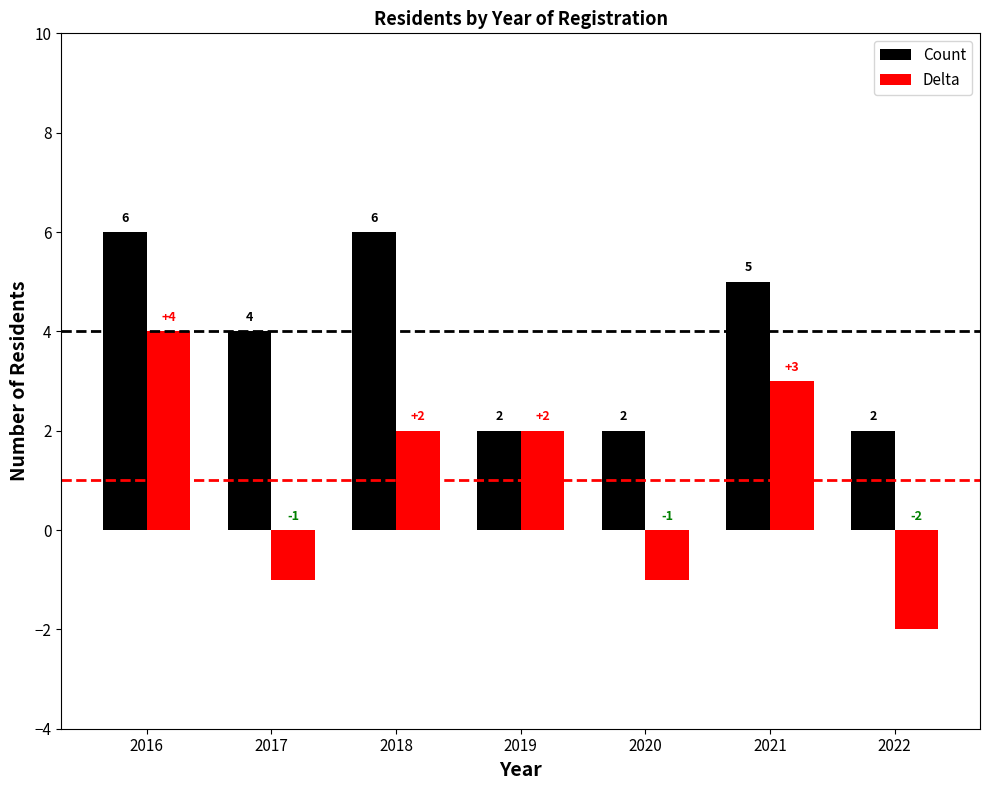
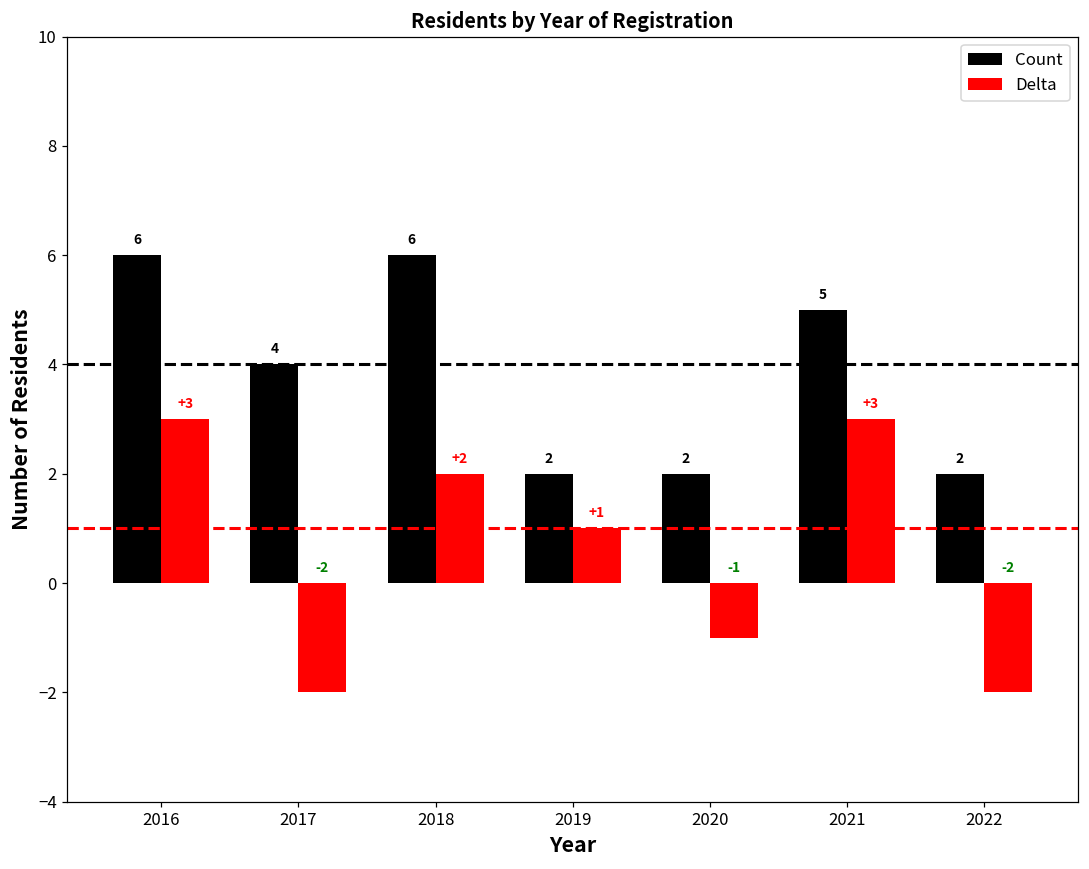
  {
    "Count": {
      "2016": "6",
      "2017": "4",
      "2018": "6",
      "2019": "2",
      "2020": "2",
      "2021": "5",
      "2022": "2"
    },
    "Delta": {
-     "2016": "+4",
-     "2017": "-1",
+     "2016": "+3",
+     "2017": "-2",
      "2018": "+2",
-     "2019": "+2",
+     "2019": "+1",
      "2021": "+3"
    }
  }
